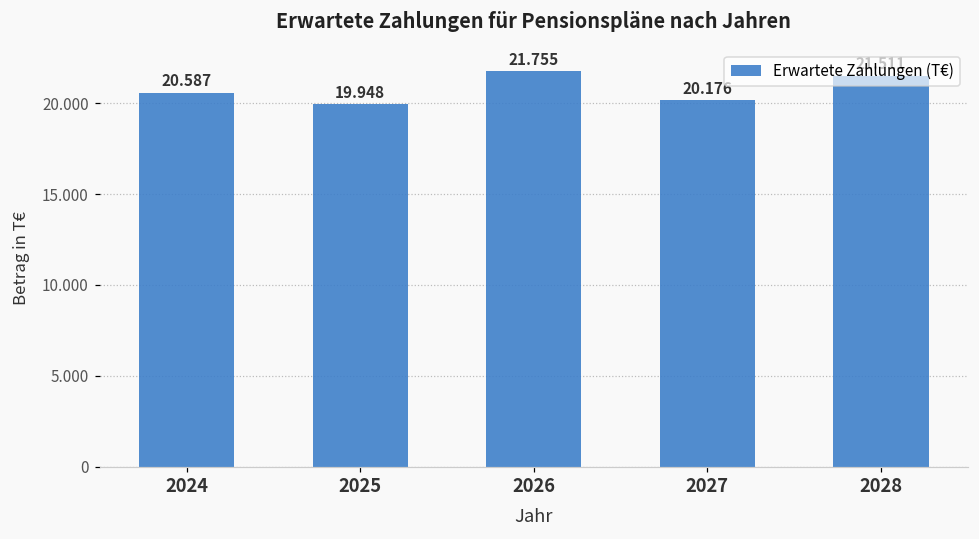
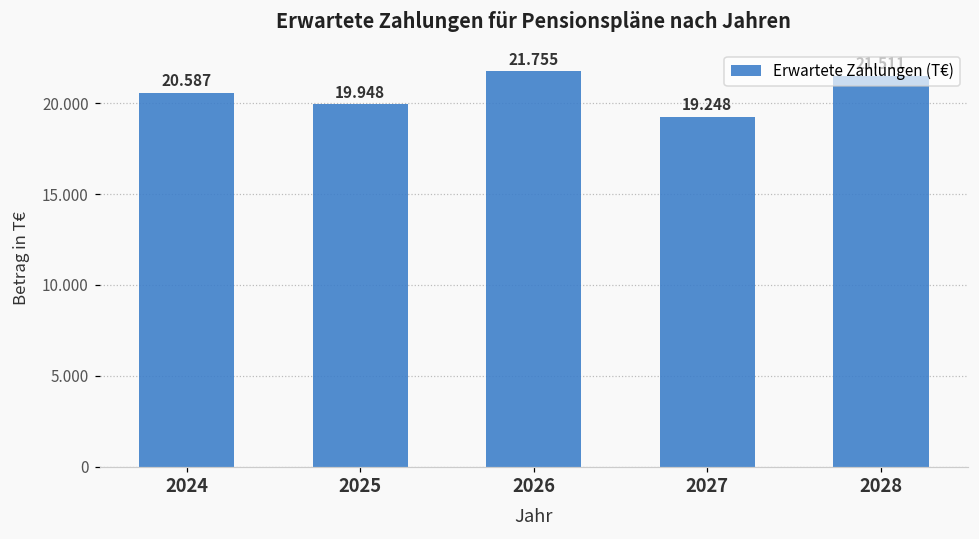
  {
-   "2027": 20.176
+   "2027": 19.248
  }
